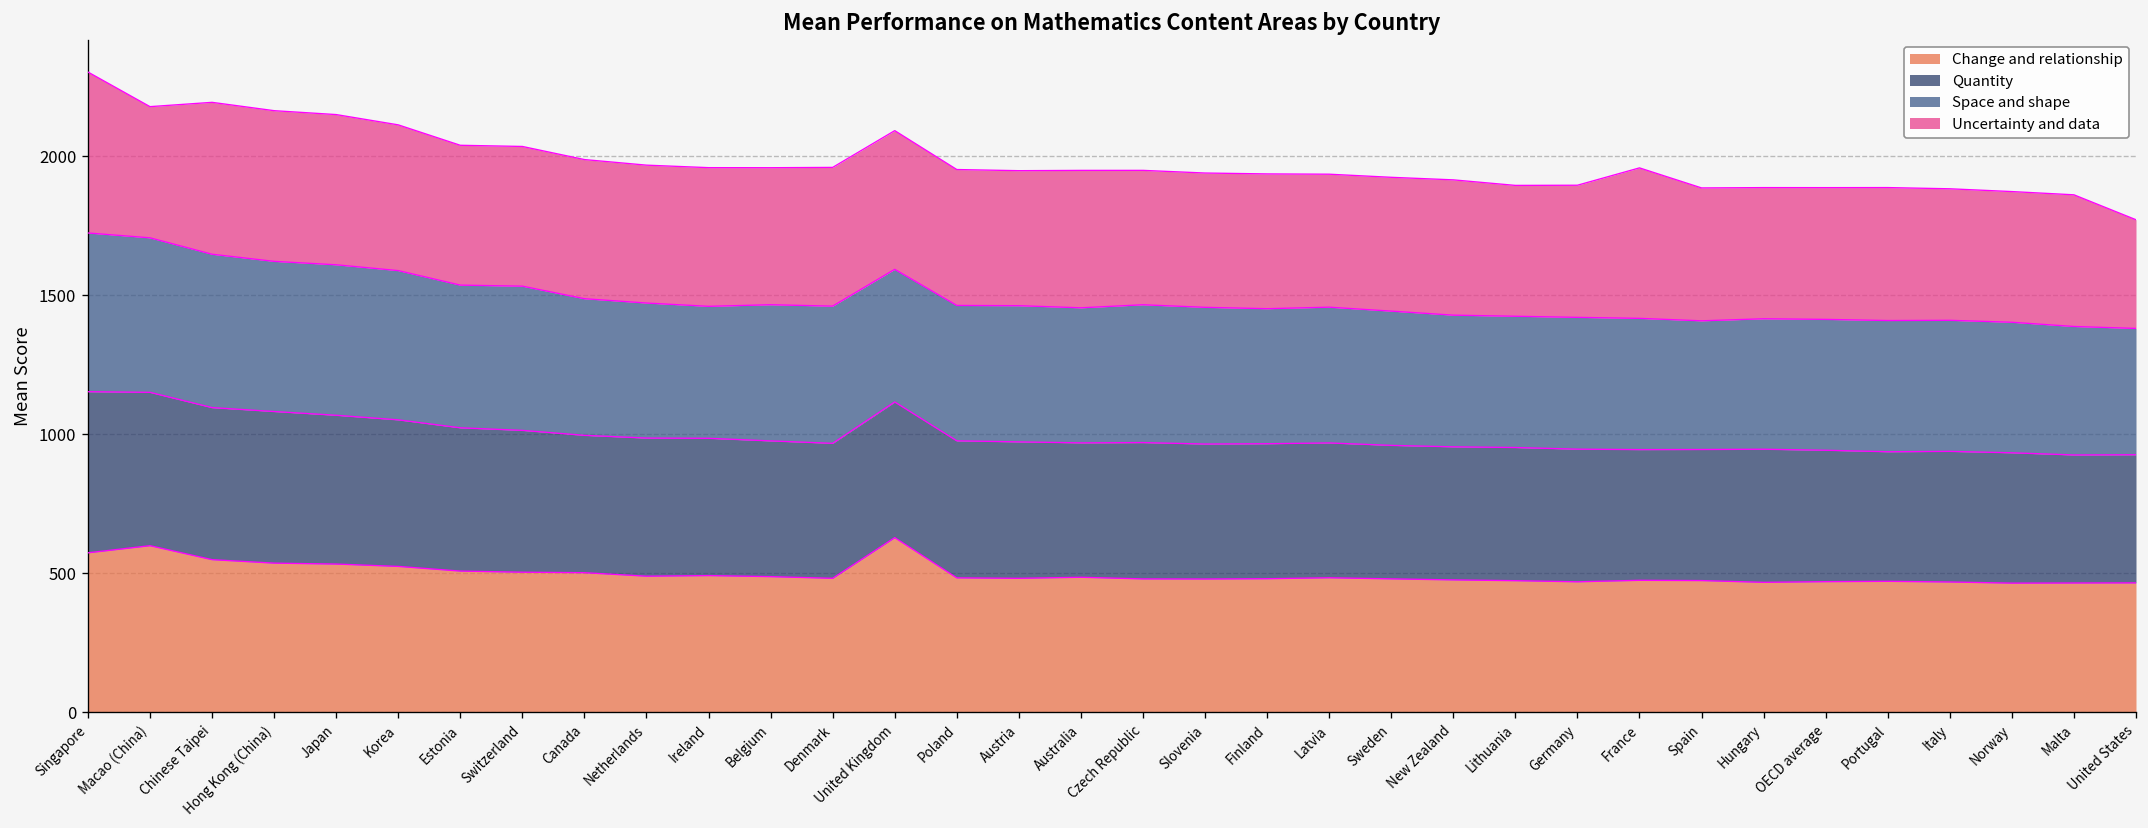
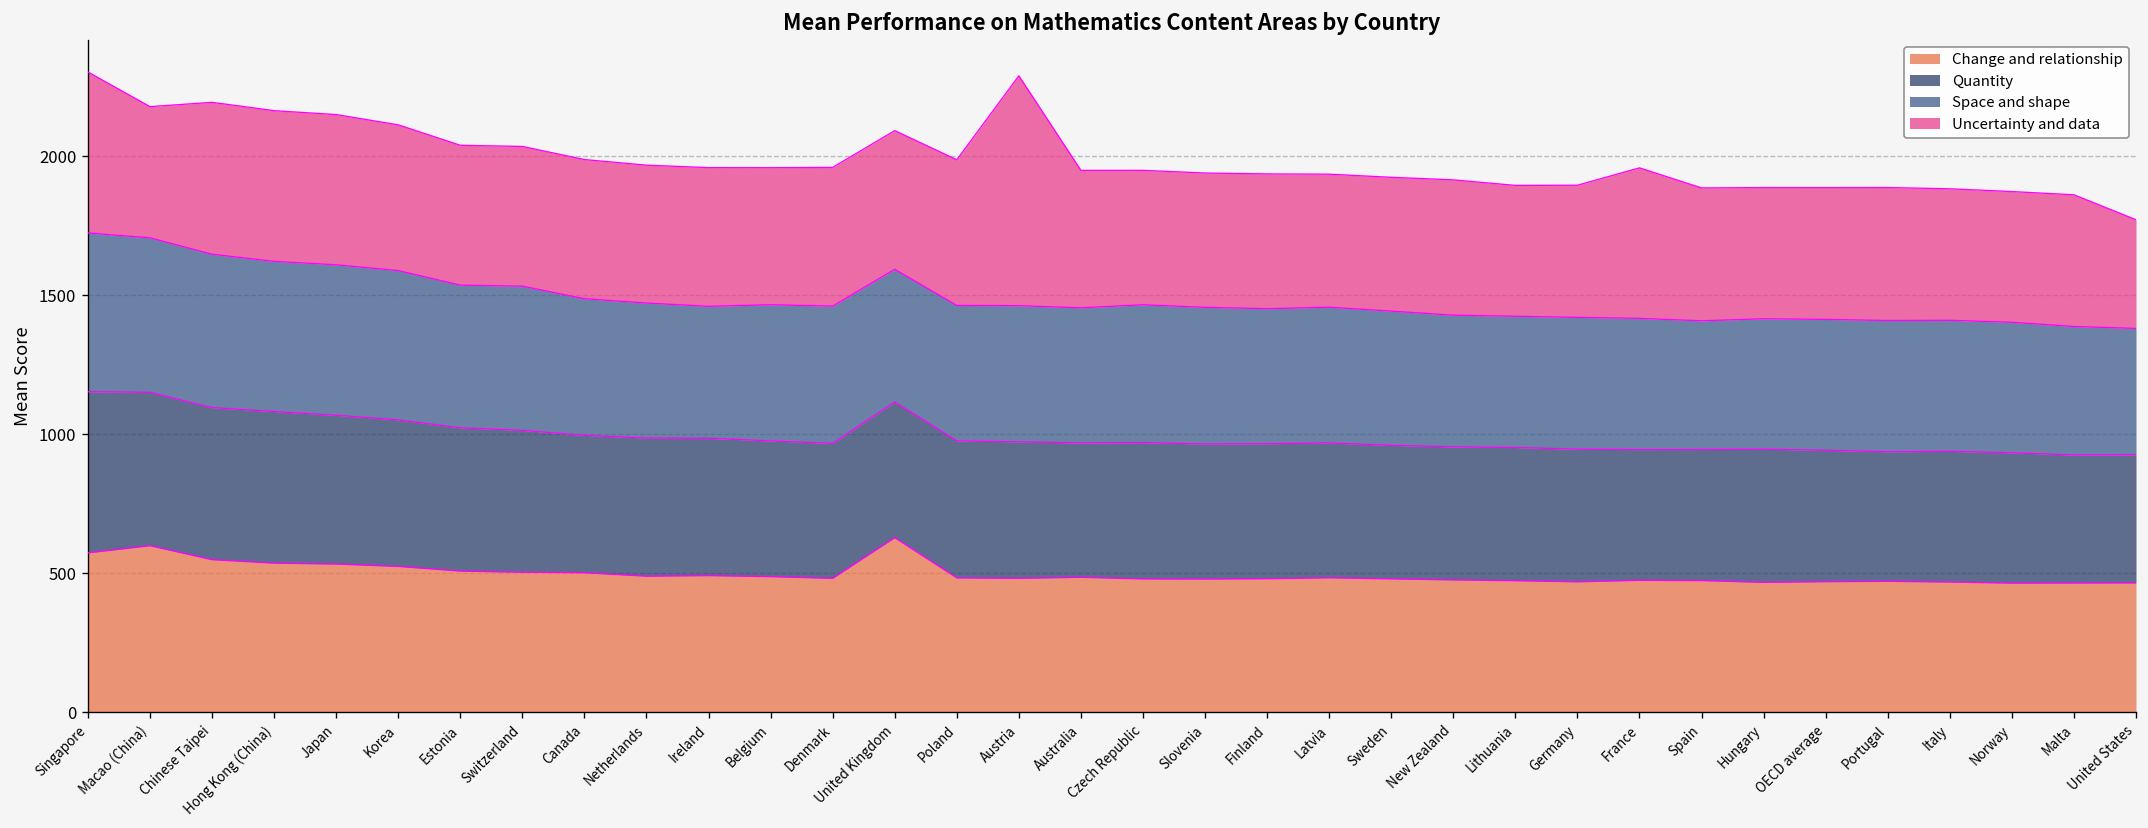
  {
    "Change and relationship": {
      "Singapore": 570,
      "Macao (China)": 600,
      "Chinese Taipei": 550,
      "Hong Kong (China)": 540,
      "Japan": 530,
      "Korea": 520,
      "Estonia": 510,
      "Switzerland": 500,
      "Canada": 500,
      "Netherlands": 490,
      "Ireland": 490,
      "Belgium": 490,
      "Denmark": 480,
      "United Kingdom": 630,
      "Poland": 480,
      "Austria": 480,
      "Australia": 490,
      "Czech Republic": 480,
      "Slovenia": 480,
      "Finland": 480,
      "Latvia": 480,
      "Sweden": 480,
      "New Zealand": 480,
      "Lithuania": 470,
      "Germany": 470,
      "France": 470,
      "Spain": 470,
      "Hungary": 470,
      "OECD average": 470,
      "Portugal": 470,
      "Italy": 470,
      "Norway": 460,
      "Malta": 460,
      "United States": 470
    },
    "Uncertainty and data": {
      "Singapore": 580,
      "Macao (China)": 470,
      "Chinese Taipei": 550,
      "Hong Kong (China)": 540,
      "Japan": 540,
      "Korea": 520,
      "Estonia": 500,
      "Switzerland": 500,
      "Canada": 500,
      "Netherlands": 500,
      "Ireland": 500,
      "Belgium": 490,
      "Denmark": 500,
      "United Kingdom": 500,
-     "Poland": 490,
-     "Austria": 490,
+     "Poland": 520,
+     "Austria": 830,
      "Australia": 490,
      "Czech Republic": 480,
      "Slovenia": 480,
      "Finland": 480,
      "Latvia": 480,
      "Sweden": 480,
      "New Zealand": 490,
      "Lithuania": 470,
      "Germany": 480,
      "France": 540,
      "Spain": 480,
      "Hungary": 470,
      "OECD average": 470,
      "Portugal": 480,
      "Italy": 470,
      "Norway": 470,
      "Malta": 470,
      "United States": 390
    }
  }
